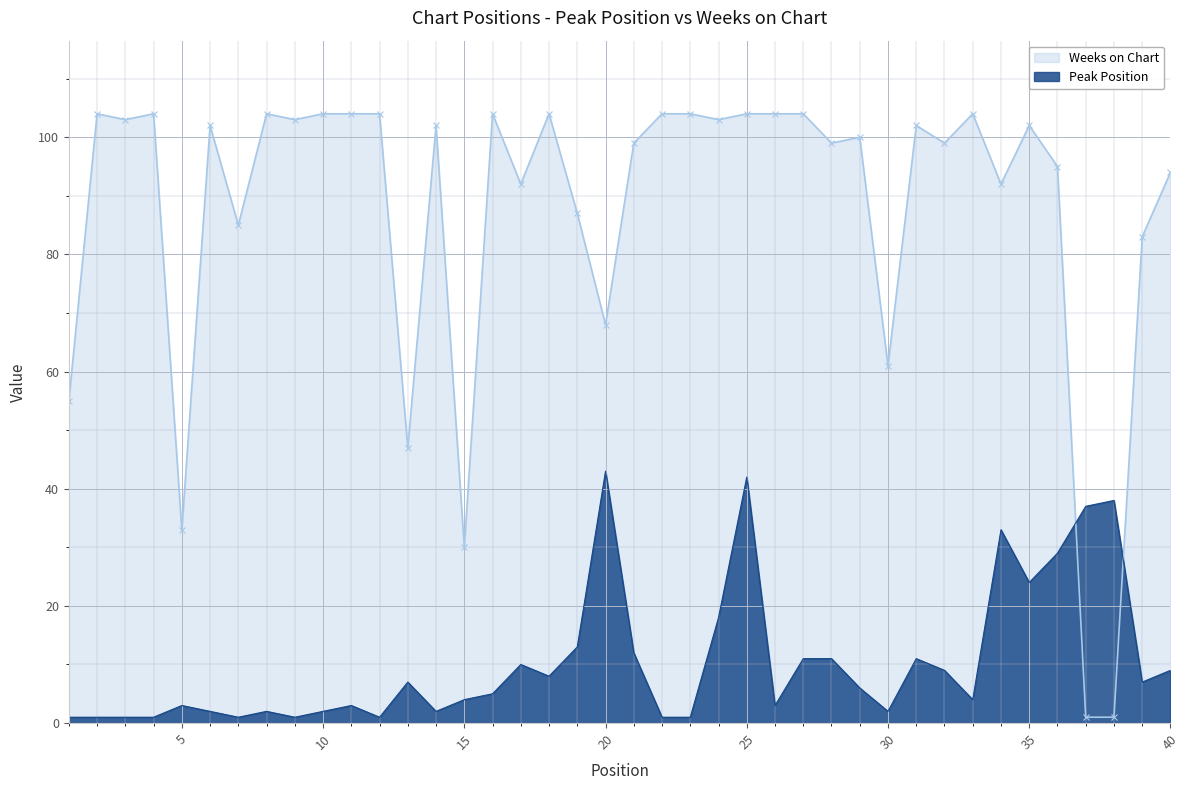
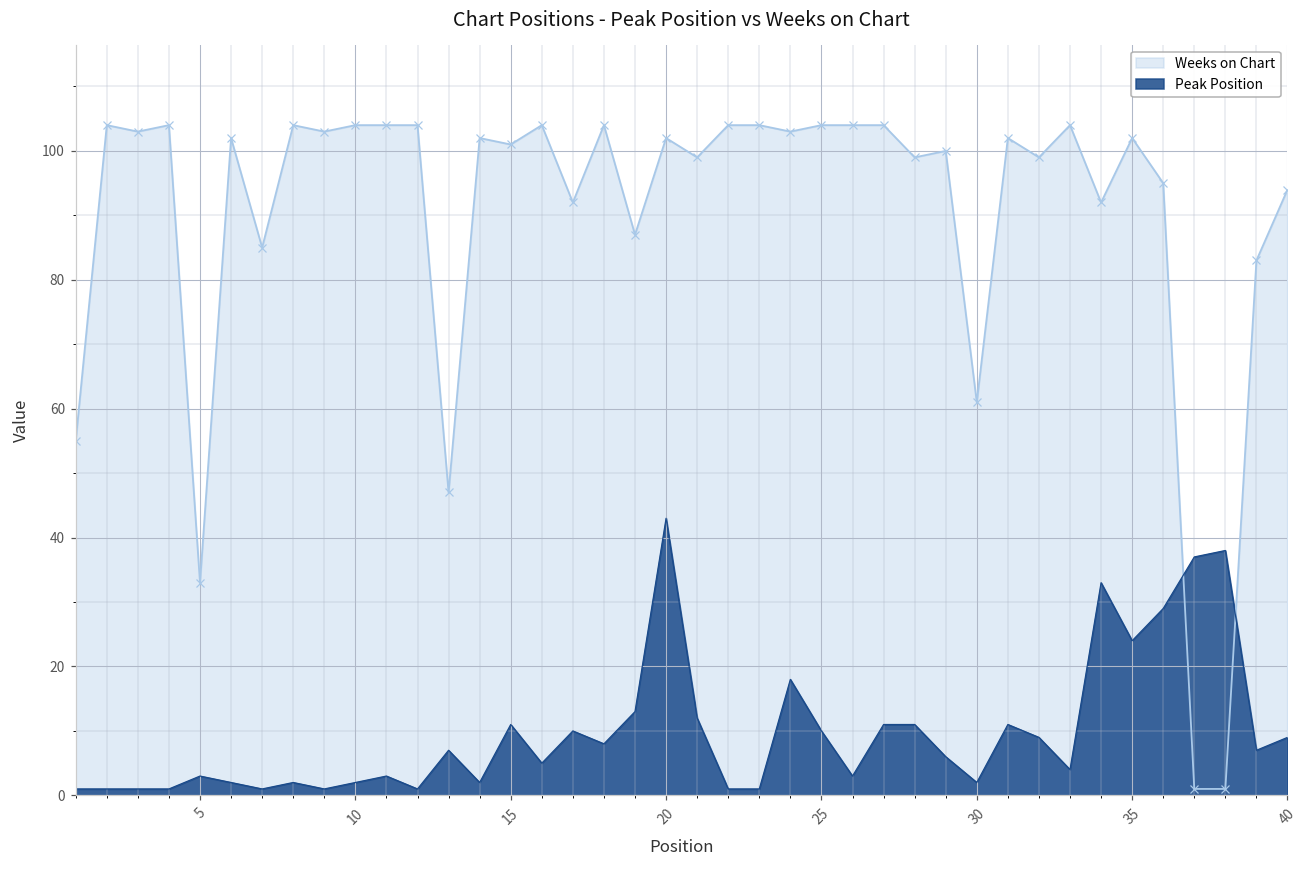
  {
    "Weeks on Chart": {
      "5": 33,
      "10": 104,
-     "15": 30,
-     "20": 68,
+     "15": 101,
+     "20": 102,
      "25": 104,
      "30": 61,
      "35": 102,
      "40": 94
    },
    "Peak Position": {
      "5": 3,
      "10": 2,
-     "15": 4,
+     "15": 11,
      "20": 43,
-     "25": 42,
+     "25": 10,
      "30": 2,
      "35": 24,
      "40": 9
    }
  }
